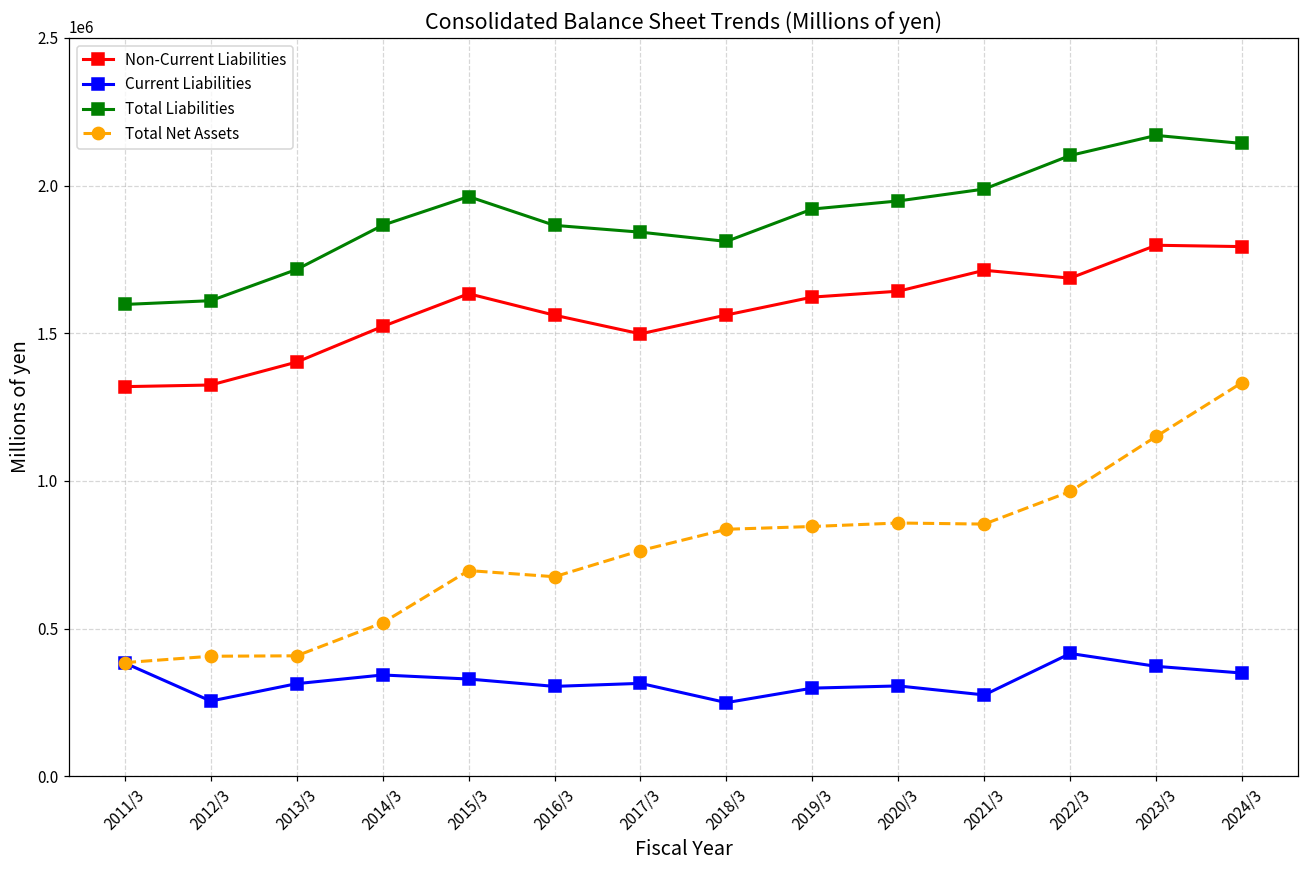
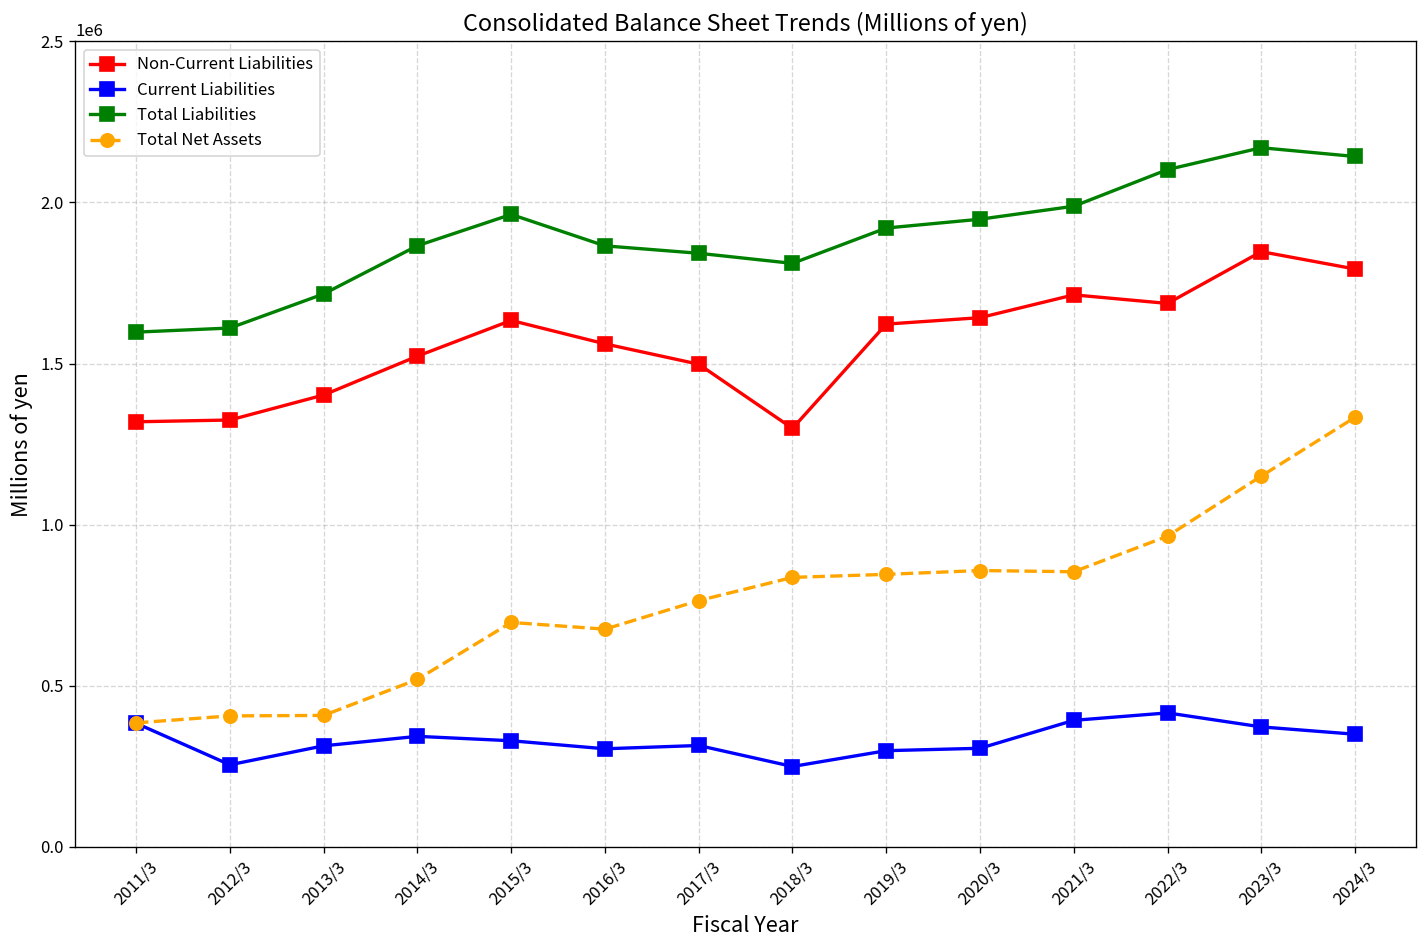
  {
    "Non-Current Liabilities": {
      "2011/3": 1320000,
      "2012/3": 1320000,
      "2013/3": 1400000,
      "2014/3": 1520000,
      "2015/3": 1630000,
      "2016/3": 1560000,
      "2017/3": 1500000,
-     "2018/3": 1560000,
+     "2018/3": 1300000,
      "2019/3": 1620000,
      "2020/3": 1640000,
      "2021/3": 1710000,
      "2022/3": 1690000,
-     "2023/3": 1800000,
+     "2023/3": 1850000,
      "2024/3": 1790000
    },
    "Current Liabilities": {
      "2012/3": 250000,
      "2013/3": 310000,
      "2014/3": 340000,
      "2015/3": 330000,
      "2016/3": 300000,
      "2017/3": 310000,
      "2018/3": 250000,
      "2019/3": 300000,
      "2020/3": 310000,
-     "2021/3": 280000,
+     "2021/3": 390000,
      "2022/3": 420000,
      "2023/3": 370000,
      "2024/3": 350000
    },
    "Total Liabilities": {
      "2011/3": 1600000,
      "2012/3": 1610000,
      "2013/3": 1720000,
      "2014/3": 1870000,
      "2015/3": 1960000,
      "2016/3": 1870000,
      "2017/3": 1840000,
      "2018/3": 1810000,
      "2019/3": 1920000,
      "2020/3": 1950000,
      "2021/3": 1990000,
      "2022/3": 2100000,
      "2023/3": 2170000,
      "2024/3": 2140000
    },
    "Total Net Assets": {
      "2012/3": 410000,
      "2013/3": 410000,
      "2014/3": 520000,
      "2015/3": 700000,
      "2016/3": 680000,
      "2017/3": 760000,
      "2018/3": 840000,
      "2019/3": 850000,
      "2020/3": 860000,
      "2021/3": 850000,
      "2022/3": 960000,
      "2023/3": 1150000,
      "2024/3": 1330000
    }
  }
